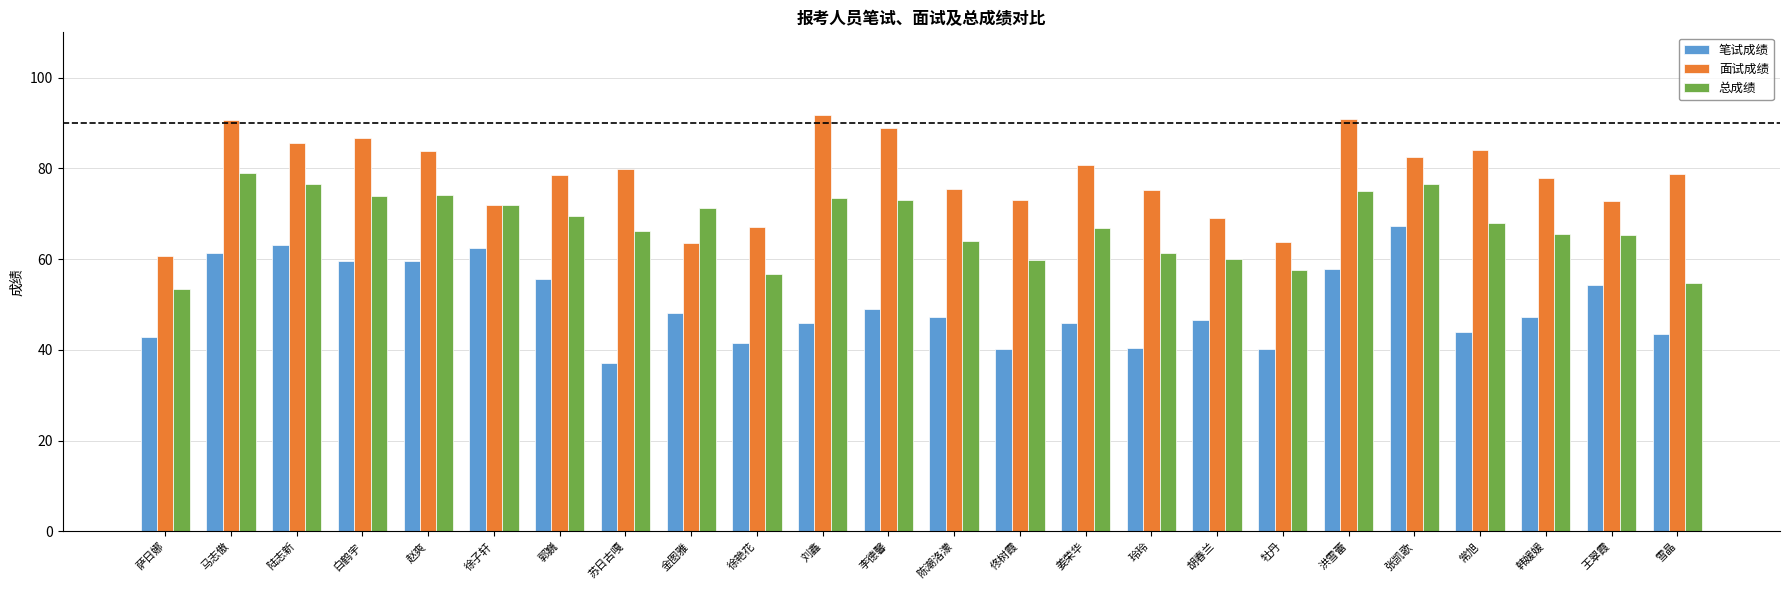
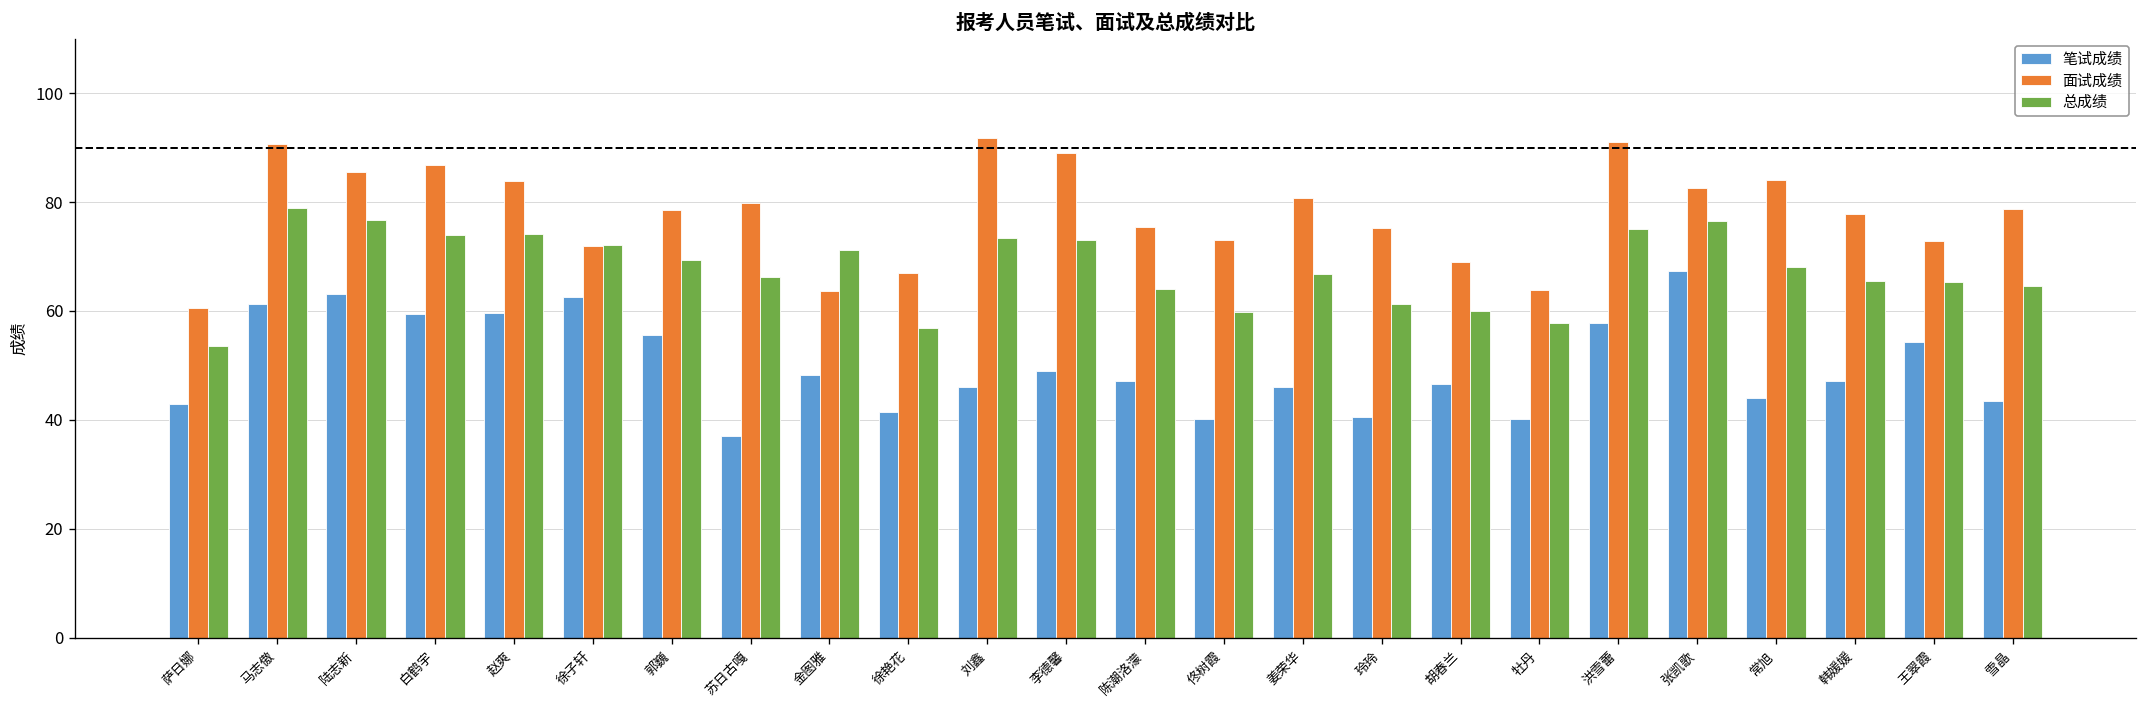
  {
    "笔试成绩": {
      "萨日娜": 43,
      "马志傲": 61,
      "陆志新": 63,
      "白鹤宇": 60,
      "赵爽": 60,
      "徐子轩": 63,
      "郭巍": 56,
      "苏日古嘎": 37,
      "金图雅": 48,
      "徐艳花": 42,
      "刘鑫": 46,
      "李德馨": 49,
      "陈潮洛濛": 47,
      "佟树霞": 40,
      "姜荣华": 46,
      "玲玲": 41,
      "胡春兰": 47,
      "牡丹": 40,
      "洪雪蕾": 58,
      "张凯歌": 67,
      "常旭": 44,
      "韩媛媛": 47,
      "王翠霞": 54,
      "雪晶": 44
    },
    "面试成绩": {
      "萨日娜": 61,
      "马志傲": 91,
      "陆志新": 86,
      "白鹤宇": 87,
      "赵爽": 84,
      "徐子轩": 72,
      "郭巍": 79,
      "苏日古嘎": 80,
      "金图雅": 64,
      "徐艳花": 67,
      "刘鑫": 92,
      "李德馨": 89,
      "陈潮洛濛": 75,
      "佟树霞": 73,
      "姜荣华": 81,
      "玲玲": 75,
      "胡春兰": 69,
      "牡丹": 64,
      "洪雪蕾": 91,
      "张凯歌": 83,
      "常旭": 84,
      "韩媛媛": 78,
      "王翠霞": 73,
      "雪晶": 79
    },
    "总成绩": {
      "萨日娜": 53,
      "马志傲": 79,
      "陆志新": 77,
      "白鹤宇": 74,
      "赵爽": 74,
      "徐子轩": 72,
      "郭巍": 69,
      "苏日古嘎": 66,
      "金图雅": 71,
      "徐艳花": 57,
      "刘鑫": 73,
      "李德馨": 73,
      "陈潮洛濛": 64,
      "佟树霞": 60,
      "姜荣华": 67,
      "玲玲": 61,
      "胡春兰": 60,
      "牡丹": 58,
      "洪雪蕾": 75,
      "张凯歌": 76,
      "常旭": 68,
      "韩媛媛": 66,
      "王翠霞": 65,
-     "雪晶": 55
+     "雪晶": 65
    }
  }
